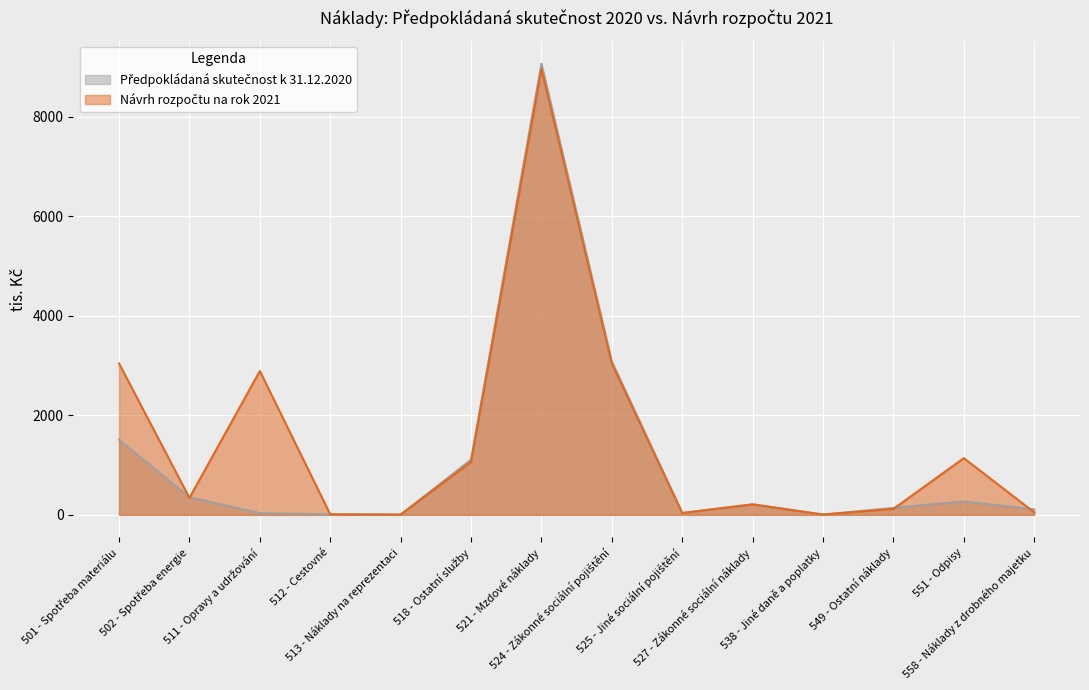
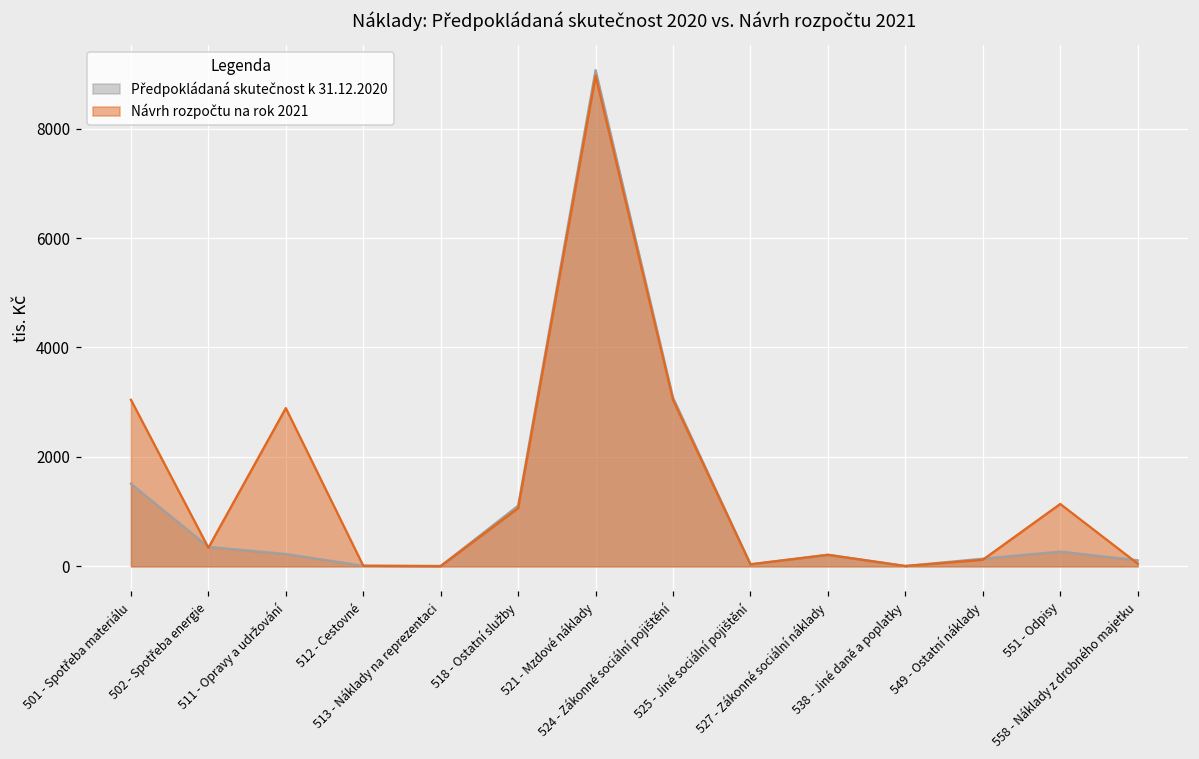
  {
    "Předpokládaná skutečnost k 31.12.2020": {
      "501 - Spotřeba materiálu": 1500,
-     "511 - Opravy a udržování": 0,
+     "511 - Opravy a udržování": 200,
      "521 - Mzdové náklady": 9100,
      "551 - Odpisy": 300,
      "558 - Náklady z drobného majetku": 100
    },
    "Návrh rozpočtu na rok 2021": {
      "501 - Spotřeba materiálu": 3000,
      "511 - Opravy a udržování": 2900,
      "521 - Mzdové náklady": 9000,
      "551 - Odpisy": 1100,
      "558 - Náklady z drobného majetku": 100
    }
  }
